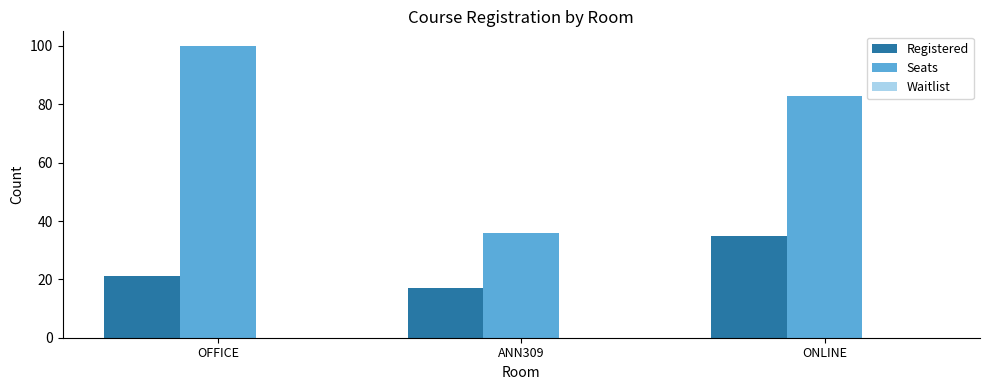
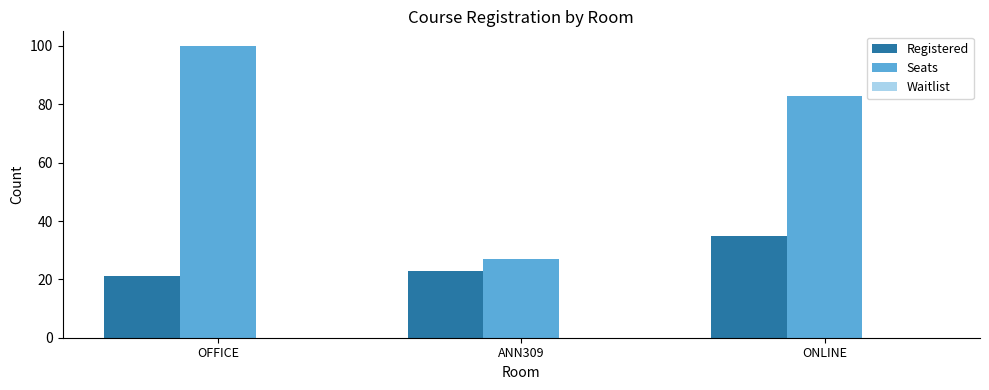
  {
    "Registered": {
      "OFFICE": 21,
-     "ANN309": 17,
+     "ANN309": 23,
      "ONLINE": 35
    },
    "Seats": {
      "OFFICE": 100,
-     "ANN309": 36,
+     "ANN309": 27,
      "ONLINE": 83
    },
    "Waitlist": {
      "OFFICE": 0,
      "ANN309": 0,
      "ONLINE": 0
    }
  }
